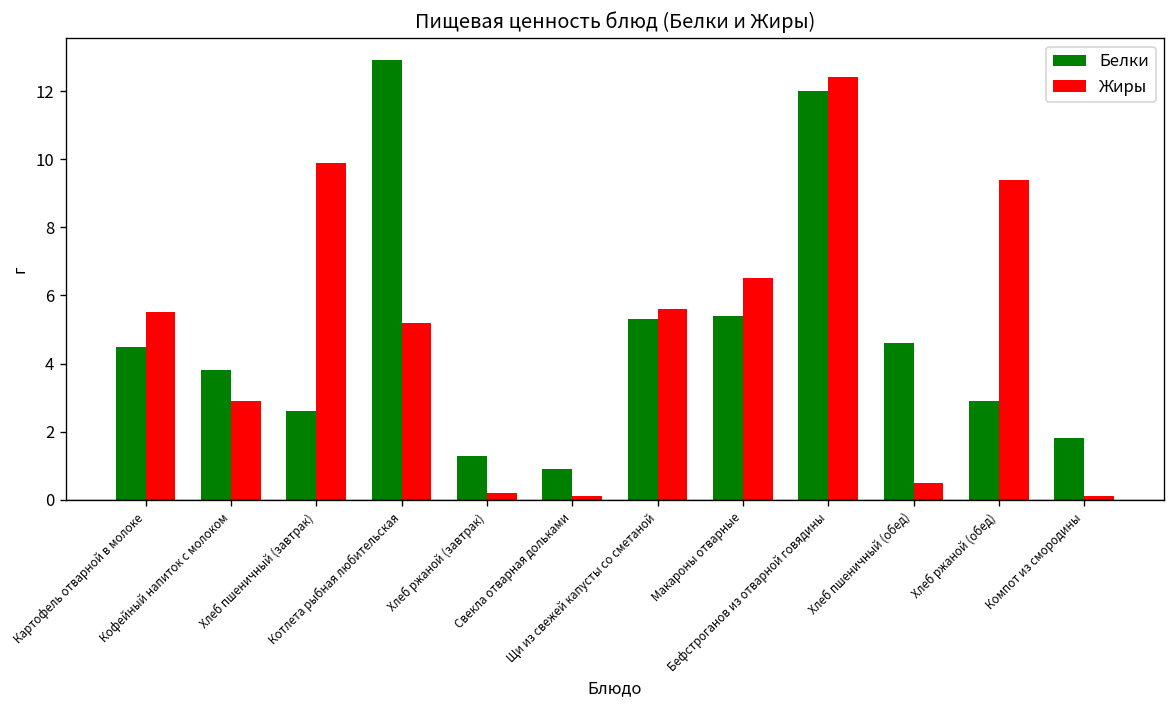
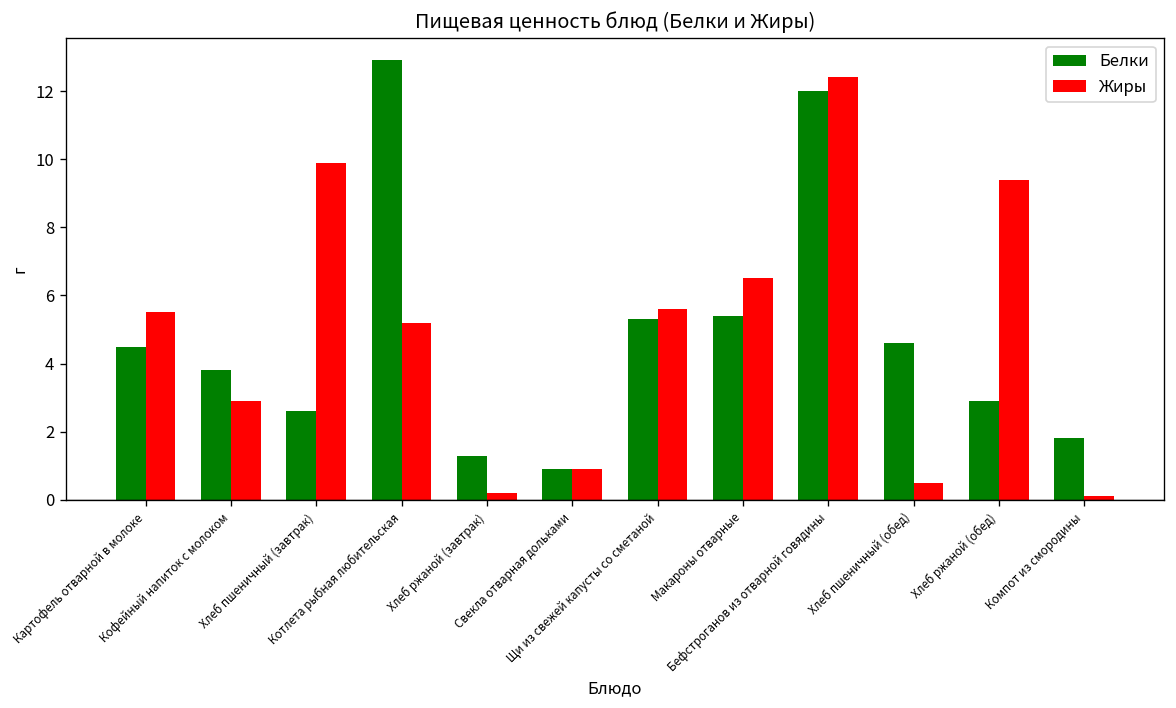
  {
    "Белки": {
      "Картофель отварной в молоке": 4.5,
      "Кофейный напиток с молоком": 3.8,
      "Хлеб пшеничный (завтрак)": 2.6,
      "Котлета рыбная любительская": 12.9,
      "Хлеб ржаной (завтрак)": 1.3,
      "Свекла отварная дольками": 0.9,
      "Щи из свежей капусты со сметаной": 5.3,
      "Макароны отварные": 5.4,
      "Бефстроганов из отварной говядины": 12.0,
      "Хлеб пшеничный (обед)": 4.6,
      "Хлеб ржаной (обед)": 2.9,
      "Компот из смородины": 1.8
    },
    "Жиры": {
      "Картофель отварной в молоке": 5.5,
      "Кофейный напиток с молоком": 2.9,
      "Хлеб пшеничный (завтрак)": 9.9,
      "Котлета рыбная любительская": 5.2,
      "Хлеб ржаной (завтрак)": 0.2,
-     "Свекла отварная дольками": 0.1,
+     "Свекла отварная дольками": 0.9,
      "Щи из свежей капусты со сметаной": 5.6,
      "Макароны отварные": 6.5,
      "Бефстроганов из отварной говядины": 12.4,
      "Хлеб пшеничный (обед)": 0.5,
      "Хлеб ржаной (обед)": 9.4,
      "Компот из смородины": 0.1
    }
  }
